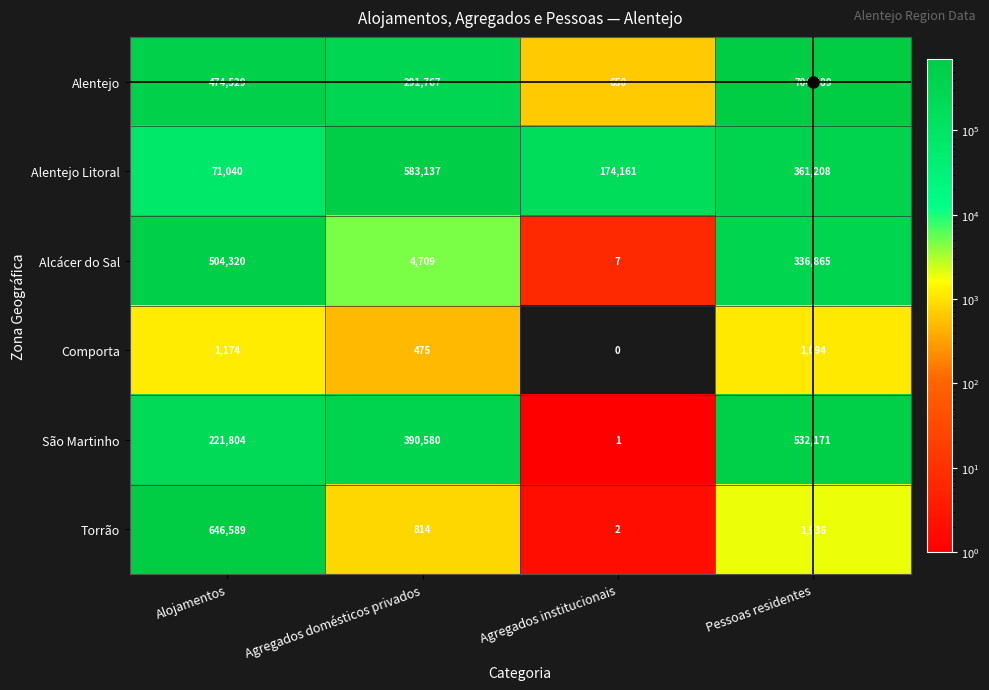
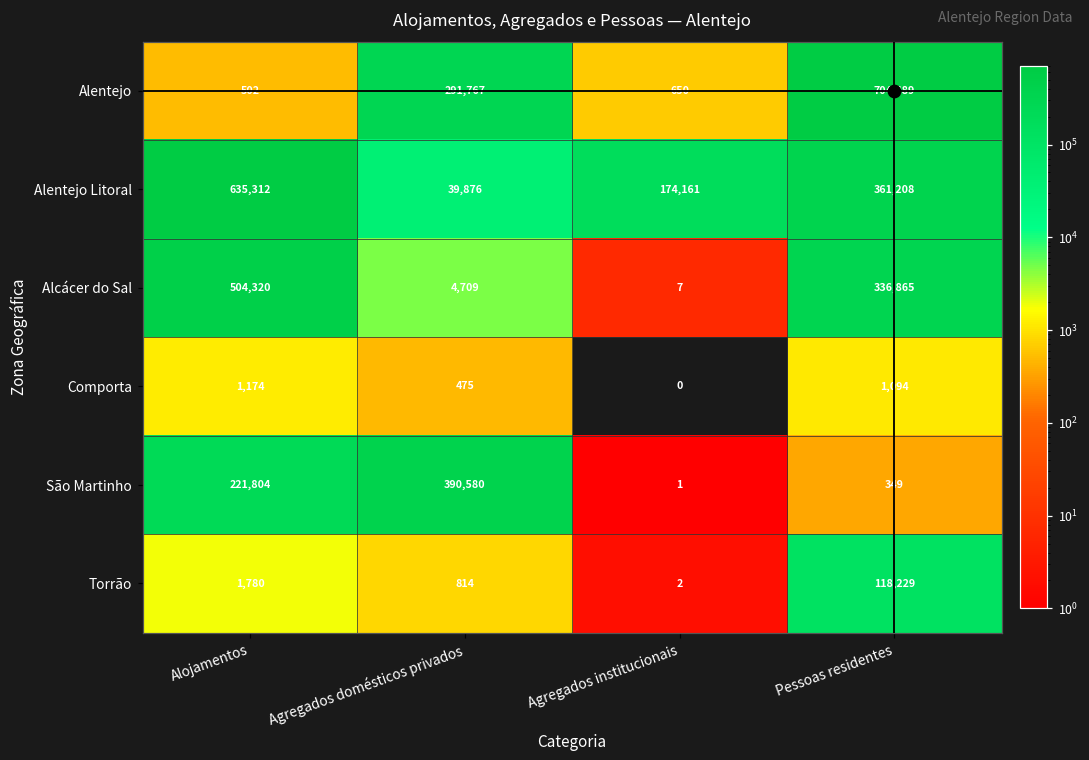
  {
    "Alentejo": {
-     "Alojamentos": "474,529",
+     "Alojamentos": "502",
      "Agregados domésticos privados": "291,767",
      "Agregados institucionais": "650"
    },
    "Alentejo Litoral": {
-     "Alojamentos": "71,040",
-     "Agregados domésticos privados": "583,137",
+     "Alojamentos": "635,312",
+     "Agregados domésticos privados": "39,876",
      "Agregados institucionais": "174,161",
      "Pessoas residentes": "361,208"
    },
    "Alcácer do Sal": {
      "Alojamentos": "504,320",
      "Agregados domésticos privados": "4,709",
      "Agregados institucionais": "7",
      "Pessoas residentes": "336,865"
    },
    "Comporta": {
      "Alojamentos": "1,174",
      "Agregados domésticos privados": "475",
      "Agregados institucionais": "0",
      "Pessoas residentes": "1,094"
    },
    "São Martinho": {
      "Alojamentos": "221,804",
      "Agregados domésticos privados": "390,580",
      "Agregados institucionais": "1",
-     "Pessoas residentes": "532,171"
+     "Pessoas residentes": "349"
    },
    "Torrão": {
-     "Alojamentos": "646,589",
+     "Alojamentos": "1,780",
      "Agregados domésticos privados": "814",
      "Agregados institucionais": "2",
-     "Pessoas residentes": "1,936"
+     "Pessoas residentes": "118,229"
    }
  }
